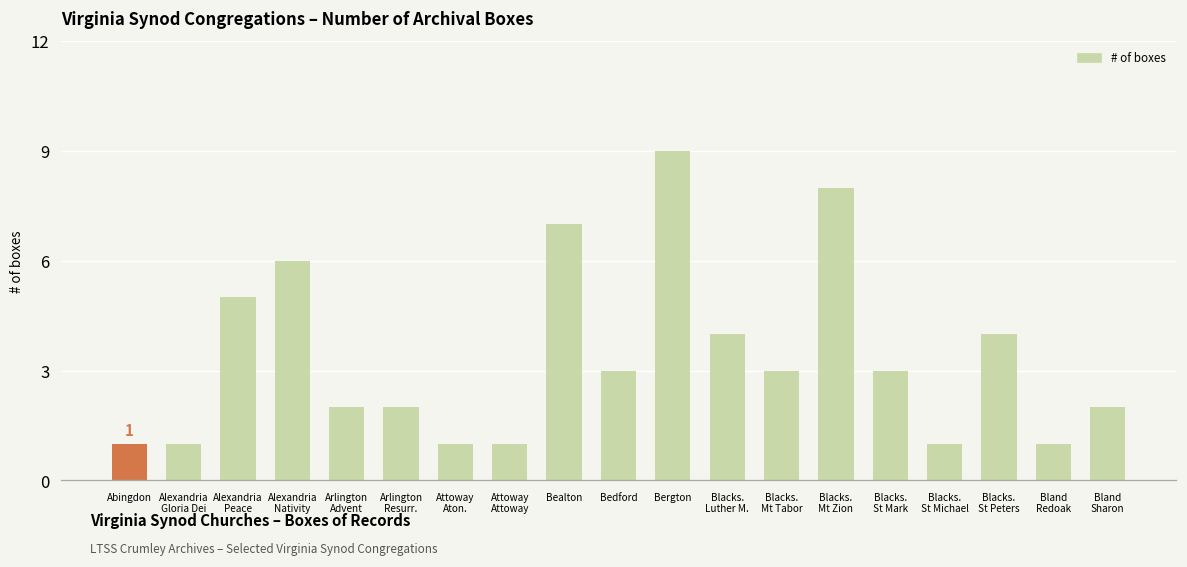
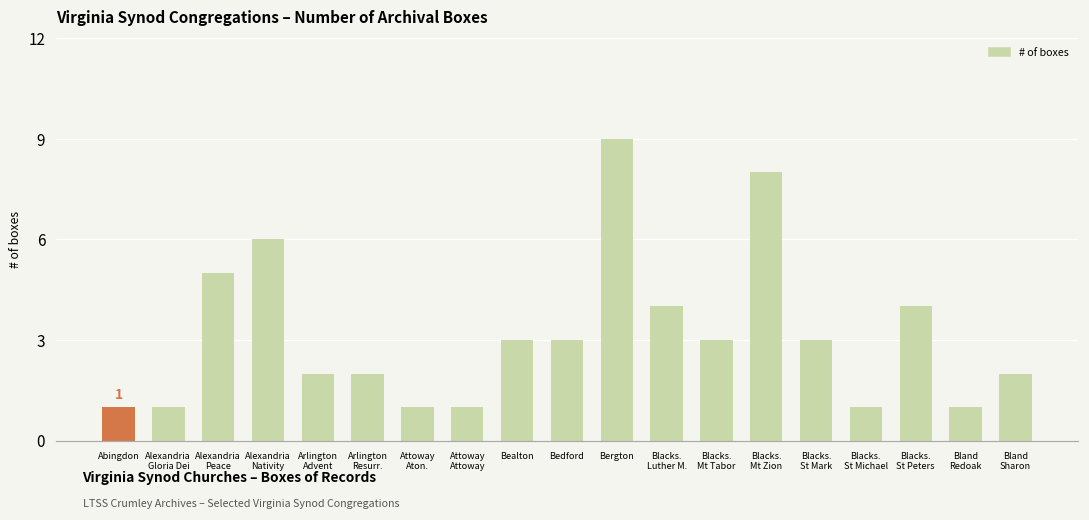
  {
    "Alexandria Gloria Dei": 1,
    "Alexandria Peace": 5,
    "Alexandria Nativity": 6,
    "Arlington Advent": 2,
    "Arlington Resurr.": 2,
    "Attoway Aton.": 1,
    "Attoway Attoway": 1,
-   "Bealton": 7,
+   "Bealton": 3,
    "Bedford": 3,
    "Bergton": 9,
    "Blacks. Luther M.": 4,
    "Blacks. Mt Tabor": 3,
    "Blacks. Mt Zion": 8,
    "Blacks. St Mark": 3,
    "Blacks. St Michael": 1,
    "Blacks. St Peters": 4,
    "Bland Redoak": 1,
    "Bland Sharon": 2
  }
